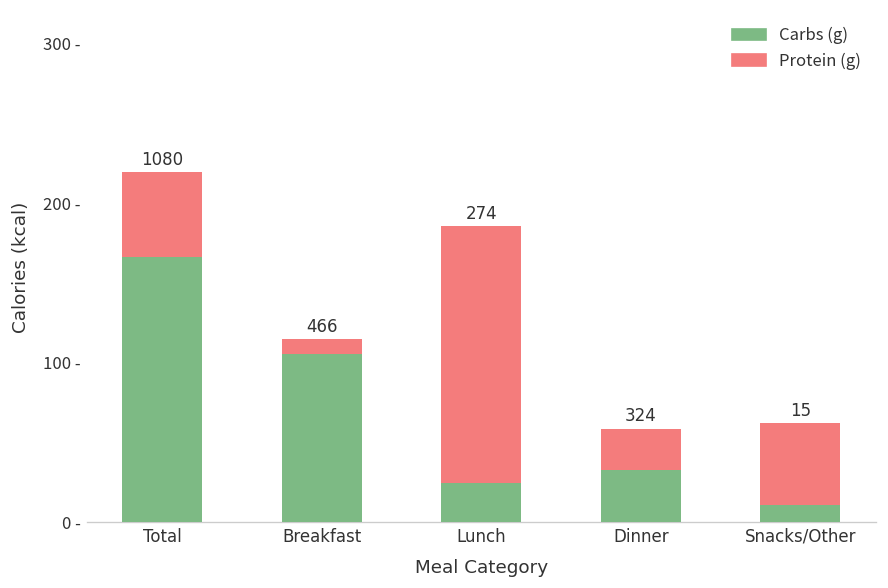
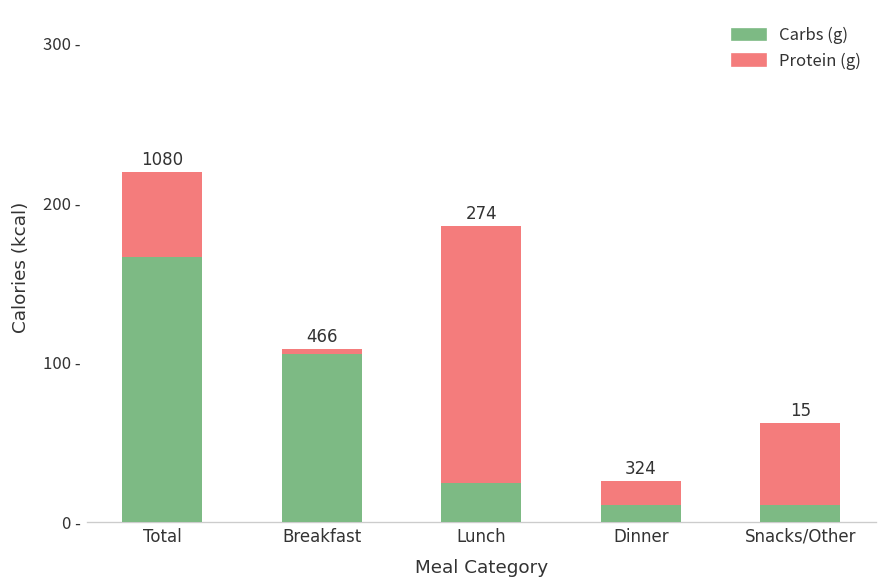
  {
    "Carbs (g)": {
      "Total": "166 -",
      "Breakfast": "105 -",
      "Lunch": "24 -",
-     "Dinner": "33 -",
+     "Dinner": "11 -",
      "Snacks/Other": "10 -"
    },
    "Protein (g)": {
-     "Breakfast": "10 -",
-     "Dinner": "26 -"
+     "Breakfast": "3 -",
+     "Dinner": "15 -"
    }
  }
